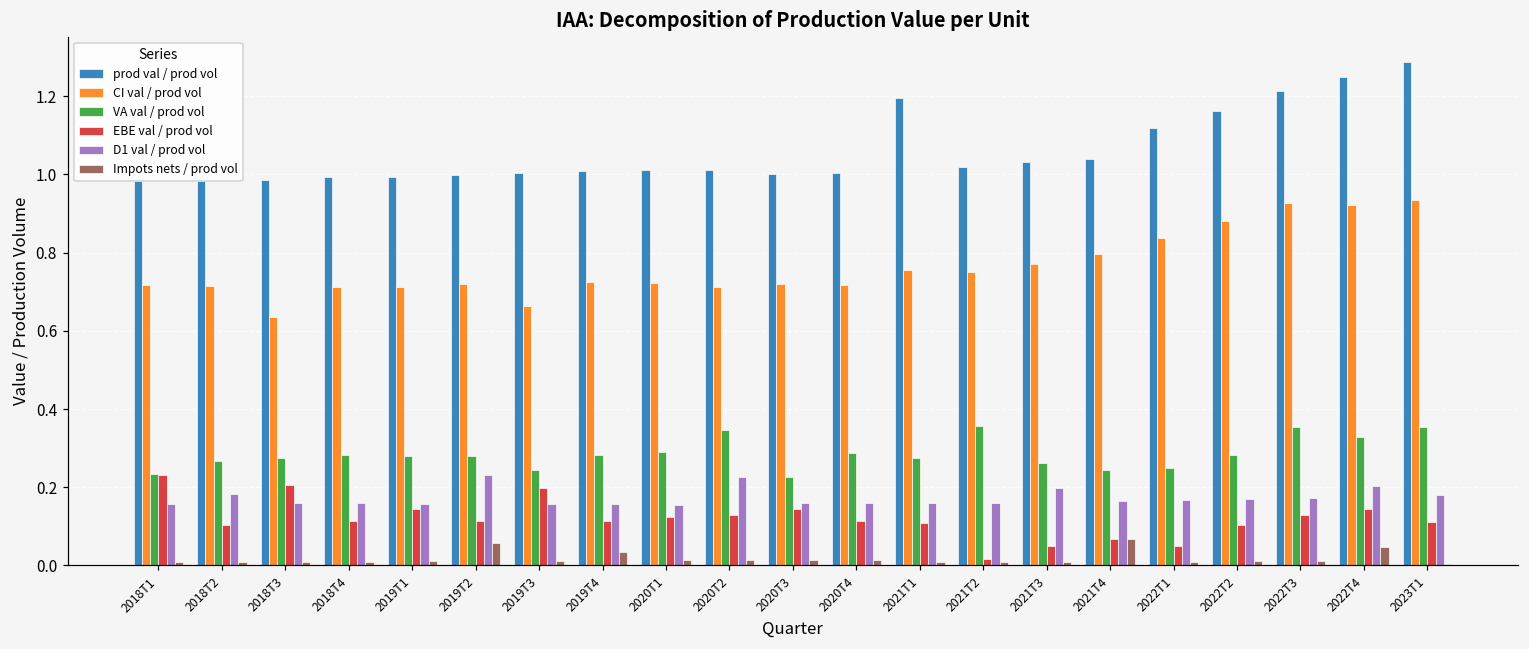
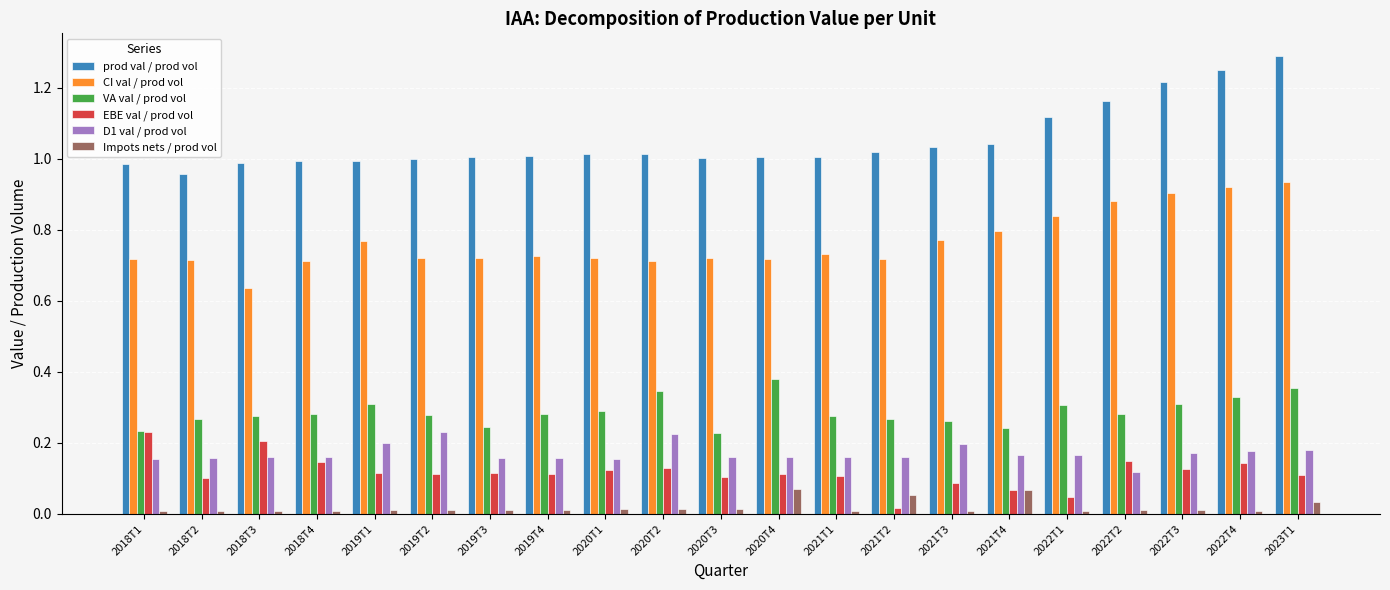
  {
    "prod val / prod vol": {
      "2018T1": 0.98,
-     "2018T2": 0.98,
+     "2018T2": 0.96,
      "2018T3": 0.99,
      "2018T4": 0.99,
      "2019T1": 0.99,
      "2019T2": 1.00,
      "2019T3": 1.00,
      "2019T4": 1.01,
      "2020T1": 1.01,
      "2020T2": 1.01,
      "2020T3": 1.00,
      "2020T4": 1.00,
-     "2021T1": 1.19,
+     "2021T1": 1.01,
      "2021T2": 1.02,
      "2021T3": 1.03,
      "2021T4": 1.04,
      "2022T1": 1.12,
      "2022T2": 1.16,
      "2022T3": 1.21,
      "2022T4": 1.25,
      "2023T1": 1.29
    },
    "CI val / prod vol": {
      "2018T1": 0.72,
      "2018T2": 0.71,
      "2018T3": 0.64,
      "2018T4": 0.71,
-     "2019T1": 0.71,
+     "2019T1": 0.77,
      "2019T2": 0.72,
-     "2019T3": 0.66,
+     "2019T3": 0.72,
      "2019T4": 0.73,
      "2020T1": 0.72,
      "2020T2": 0.71,
      "2020T3": 0.72,
      "2020T4": 0.72,
-     "2021T1": 0.75,
-     "2021T2": 0.75,
+     "2021T1": 0.73,
+     "2021T2": 0.72,
      "2021T3": 0.77,
      "2021T4": 0.80,
      "2022T1": 0.84,
      "2022T2": 0.88,
-     "2022T3": 0.93,
+     "2022T3": 0.90,
      "2022T4": 0.92,
      "2023T1": 0.93
    },
    "VA val / prod vol": {
      "2018T1": 0.23,
      "2018T2": 0.27,
      "2018T3": 0.27,
      "2018T4": 0.28,
-     "2019T1": 0.28,
+     "2019T1": 0.31,
      "2019T2": 0.28,
      "2019T3": 0.24,
      "2019T4": 0.28,
      "2020T1": 0.29,
      "2020T2": 0.35,
      "2020T3": 0.23,
-     "2020T4": 0.29,
+     "2020T4": 0.38,
      "2021T1": 0.28,
-     "2021T2": 0.36,
+     "2021T2": 0.27,
      "2021T3": 0.26,
      "2021T4": 0.24,
-     "2022T1": 0.25,
+     "2022T1": 0.31,
      "2022T2": 0.28,
-     "2022T3": 0.35,
+     "2022T3": 0.31,
      "2022T4": 0.33,
      "2023T1": 0.35
    },
    "EBE val / prod vol": {
      "2018T1": 0.23,
      "2018T2": 0.10,
      "2018T3": 0.20,
-     "2018T4": 0.11,
-     "2019T1": 0.14,
+     "2018T4": 0.15,
+     "2019T1": 0.11,
      "2019T2": 0.11,
-     "2019T3": 0.20,
+     "2019T3": 0.11,
      "2019T4": 0.11,
      "2020T1": 0.12,
      "2020T2": 0.13,
-     "2020T3": 0.14,
+     "2020T3": 0.10,
      "2020T4": 0.11,
      "2021T1": 0.11,
      "2021T2": 0.02,
-     "2021T3": 0.05,
+     "2021T3": 0.09,
      "2021T4": 0.07,
      "2022T1": 0.05,
-     "2022T2": 0.10,
+     "2022T2": 0.15,
      "2022T3": 0.13,
      "2022T4": 0.14,
      "2023T1": 0.11
    },
    "D1 val / prod vol": {
      "2018T1": 0.16,
-     "2018T2": 0.18,
+     "2018T2": 0.16,
      "2018T3": 0.16,
      "2018T4": 0.16,
-     "2019T1": 0.16,
+     "2019T1": 0.20,
      "2019T2": 0.23,
      "2019T3": 0.16,
      "2019T4": 0.16,
      "2020T1": 0.15,
      "2020T2": 0.23,
      "2020T3": 0.16,
      "2020T4": 0.16,
      "2021T1": 0.16,
      "2021T2": 0.16,
      "2021T3": 0.20,
      "2021T4": 0.17,
      "2022T1": 0.17,
-     "2022T2": 0.17,
+     "2022T2": 0.12,
      "2022T3": 0.17,
-     "2022T4": 0.20,
+     "2022T4": 0.18,
      "2023T1": 0.18
    },
    "Impots nets / prod vol": {
      "2018T1": 0.01,
      "2018T2": 0.01,
      "2018T3": 0.01,
      "2018T4": 0.01,
      "2019T1": 0.01,
-     "2019T2": 0.06,
+     "2019T2": 0.01,
      "2019T3": 0.01,
-     "2019T4": 0.04,
+     "2019T4": 0.01,
      "2020T1": 0.01,
      "2020T2": 0.01,
      "2020T3": 0.01,
-     "2020T4": 0.01,
+     "2020T4": 0.07,
      "2021T1": 0.01,
-     "2021T2": 0.01,
+     "2021T2": 0.05,
      "2021T3": 0.01,
      "2021T4": 0.07,
      "2022T1": 0.01,
      "2022T2": 0.01,
      "2022T3": 0.01,
-     "2022T4": 0.05,
-     "2023T1": 0.00
+     "2022T4": 0.01,
+     "2023T1": 0.03
    }
  }
